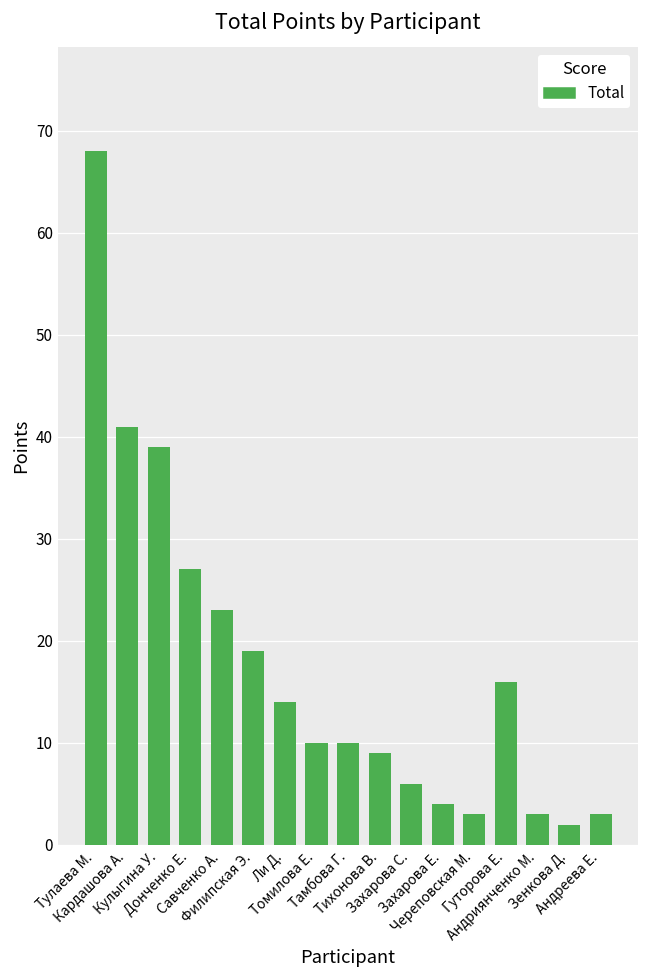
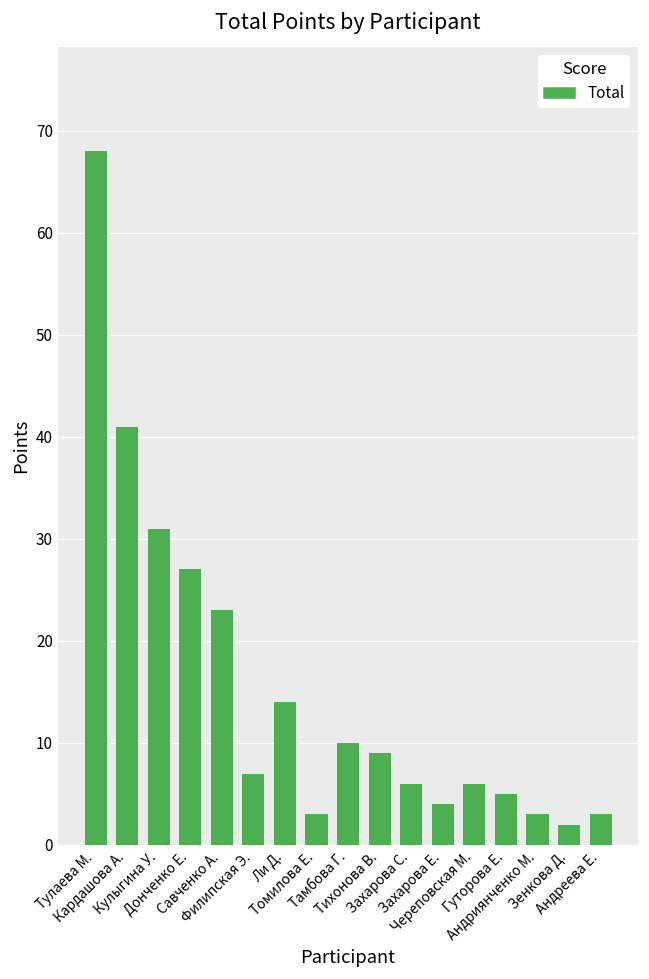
  {
    "Тулаева М.": 68,
    "Кардашова А.": 41,
-   "Кулыгина У.": 39,
+   "Кулыгина У.": 31,
    "Донченко Е.": 27,
    "Савченко А.": 23,
-   "Филипская Э.": 19,
+   "Филипская Э.": 7,
    "Ли Д.": 14,
-   "Томилова Е.": 10,
+   "Томилова Е.": 3,
    "Тамбова Г.": 10,
    "Тихонова В.": 9,
    "Захарова С.": 6,
    "Захарова Е.": 4,
-   "Череповская М.": 3,
-   "Гуторова Е.": 16,
+   "Череповская М.": 6,
+   "Гуторова Е.": 5,
    "Андриянченко М.": 3,
    "Зенкова Д.": 2,
    "Андреева Е.": 3
  }
